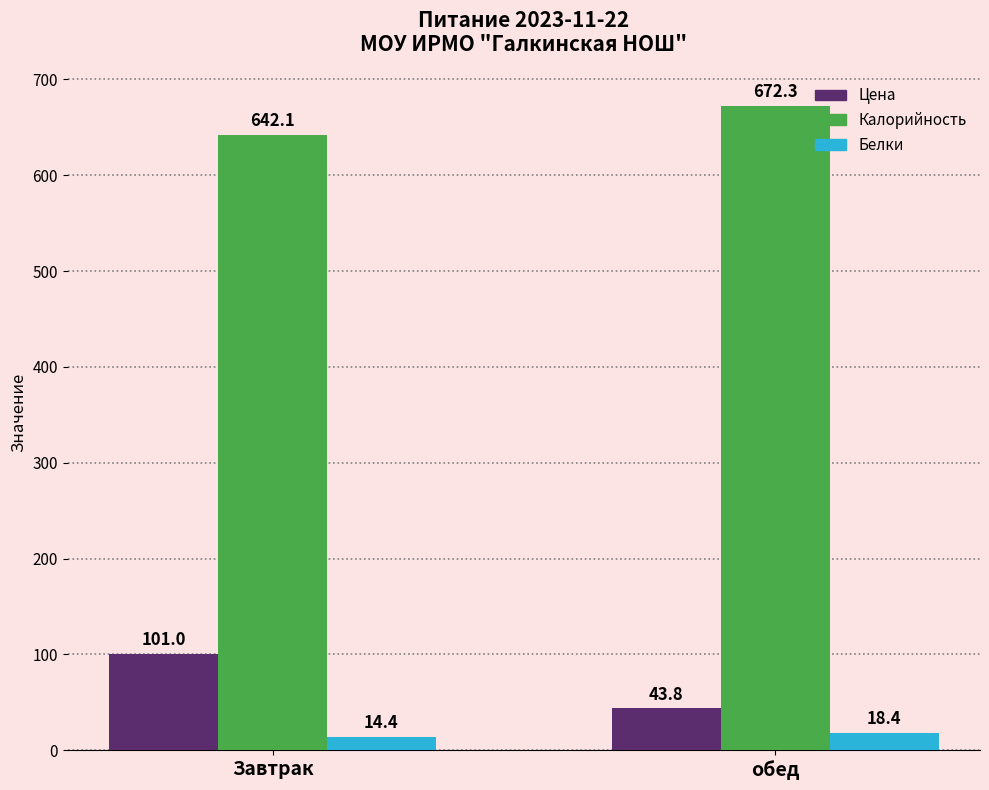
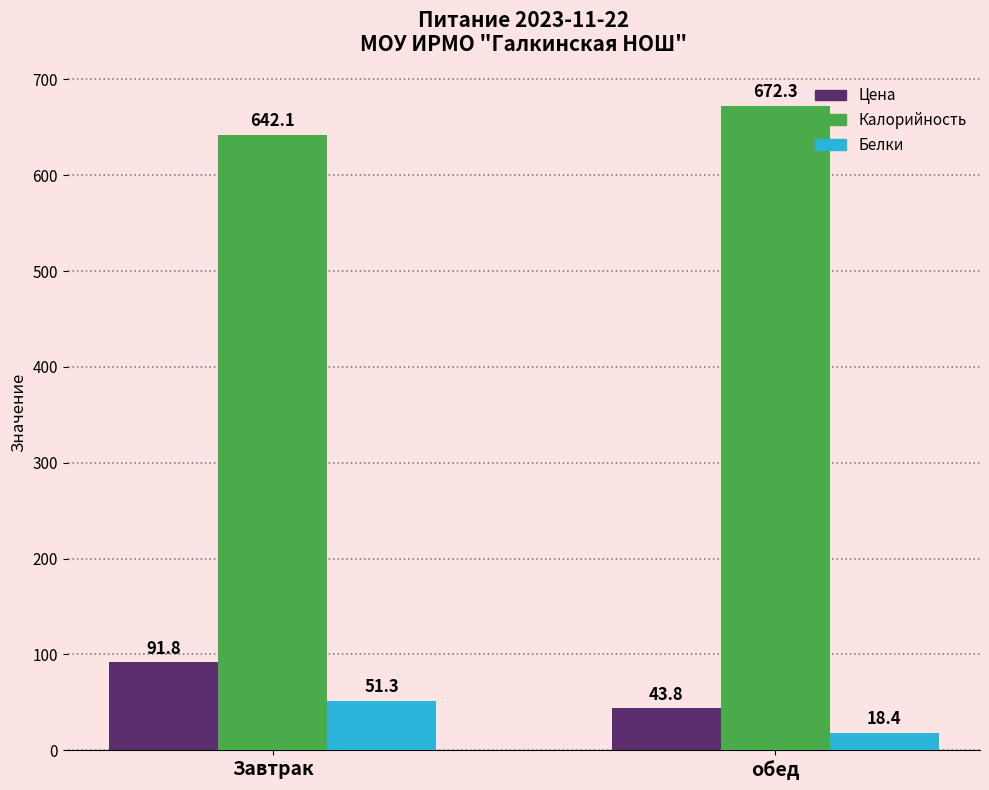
  {
    "Цена": {
-     "Завтрак": 101.0,
+     "Завтрак": 91.8,
      "обед": 43.8
    },
    "Калорийность": {
      "Завтрак": 642.1,
      "обед": 672.3
    },
    "Белки": {
-     "Завтрак": 14.4,
+     "Завтрак": 51.3,
      "обед": 18.4
    }
  }
